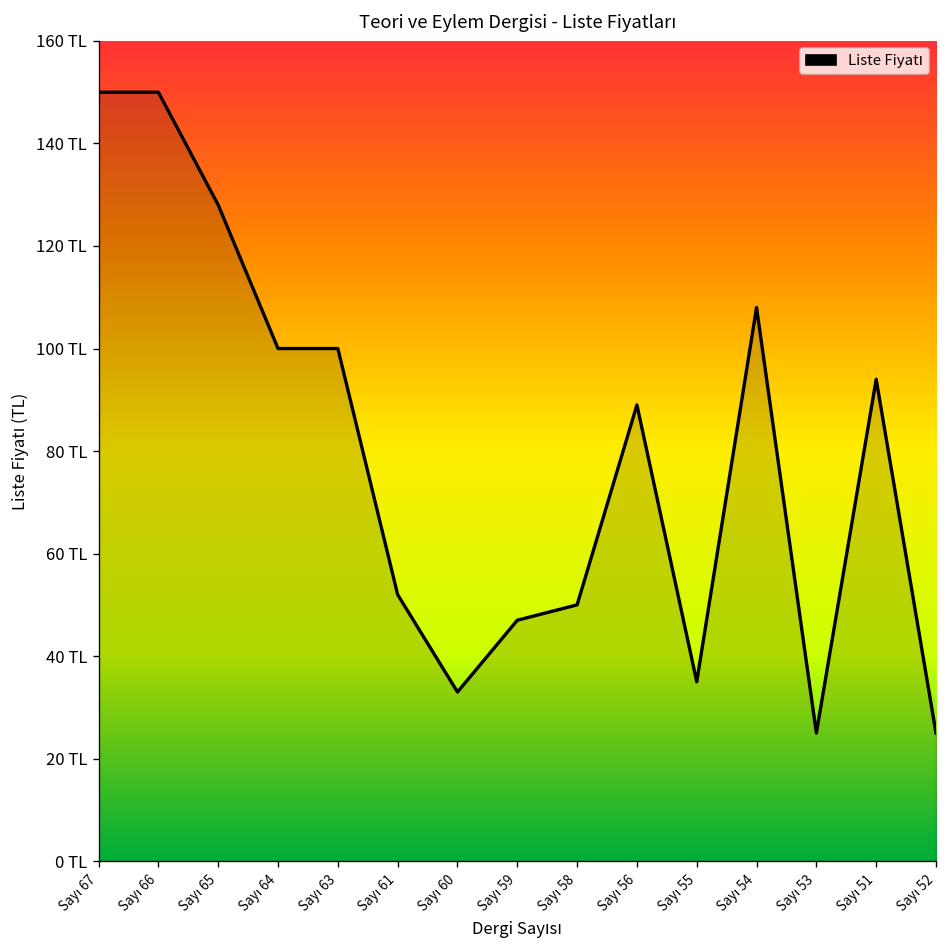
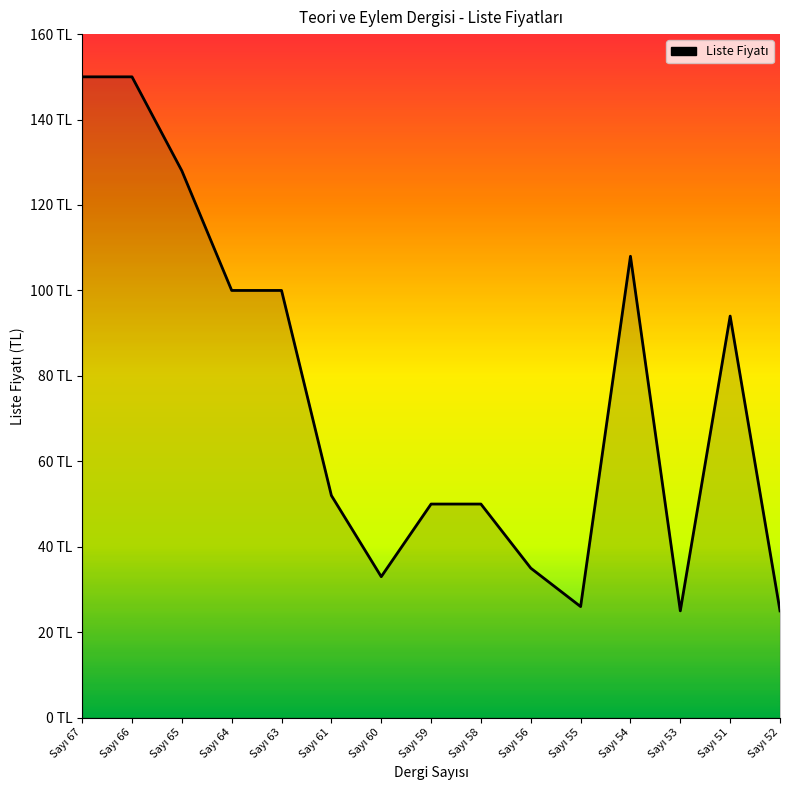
  {
    "Sayı 67": "150 TL",
    "Sayı 66": "150 TL",
    "Sayı 65": "128 TL",
    "Sayı 64": "100 TL",
    "Sayı 63": "100 TL",
    "Sayı 61": "52 TL",
    "Sayı 60": "33 TL",
-   "Sayı 59": "47 TL",
+   "Sayı 59": "50 TL",
    "Sayı 58": "50 TL",
-   "Sayı 56": "89 TL",
-   "Sayı 55": "35 TL",
+   "Sayı 56": "35 TL",
+   "Sayı 55": "26 TL",
    "Sayı 54": "108 TL",
    "Sayı 53": "25 TL",
    "Sayı 51": "94 TL",
    "Sayı 52": "25 TL"
  }
